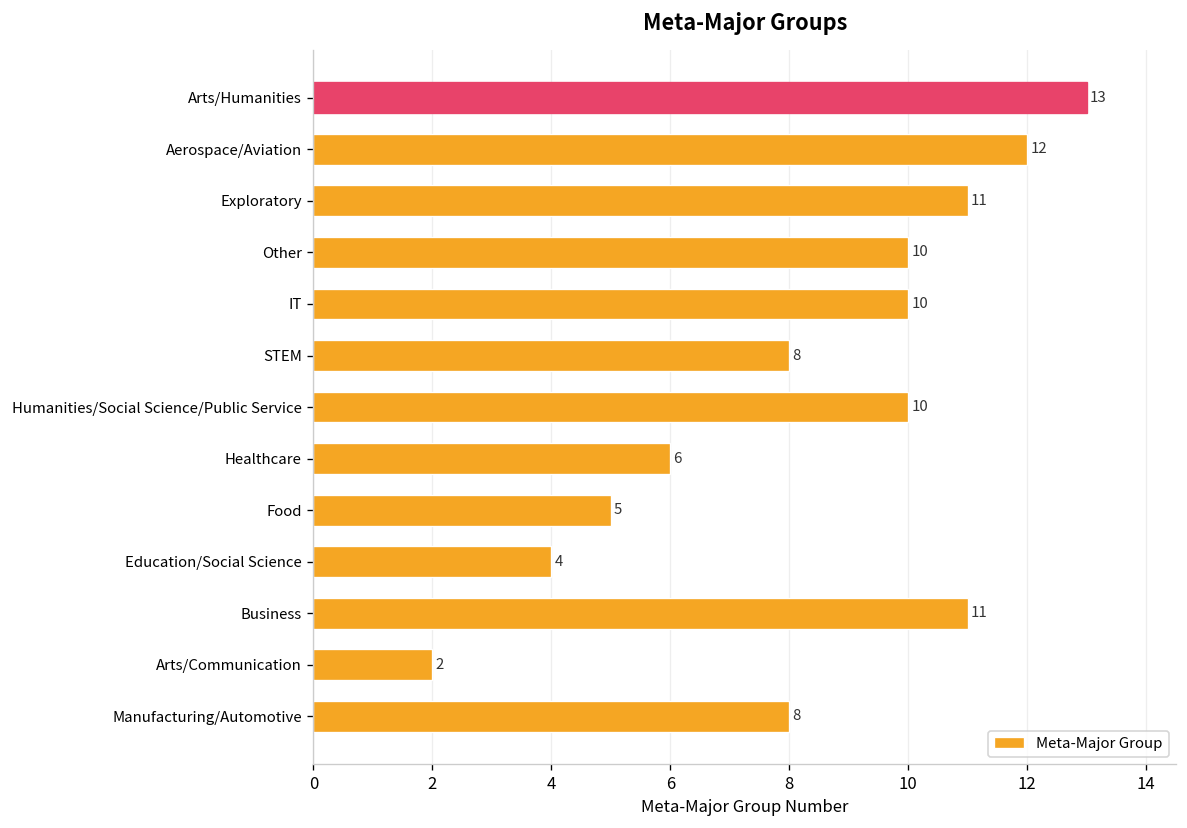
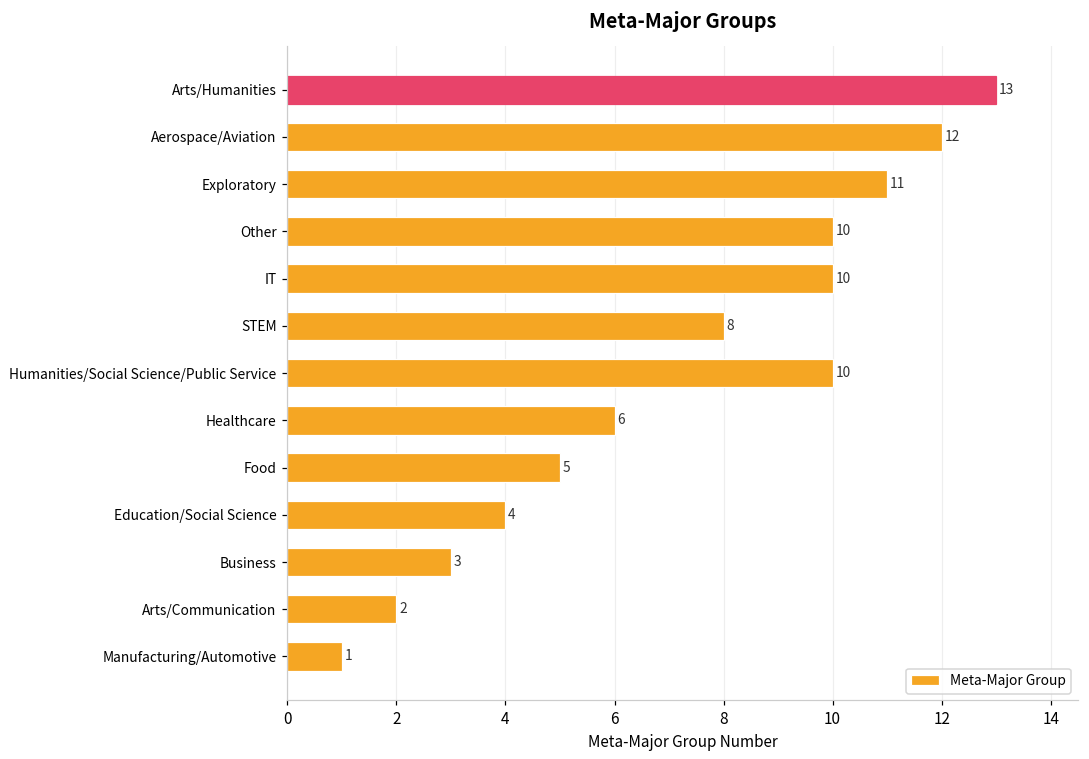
  {
    "Arts/Humanities": 13,
    "Aerospace/Aviation": 12,
    "Exploratory": 11,
    "Other": 10,
    "IT": 10,
    "STEM": 8,
    "Humanities/Social Science/Public Service": 10,
    "Healthcare": 6,
    "Food": 5,
    "Education/Social Science": 4,
-   "Business": 11,
+   "Business": 3,
    "Arts/Communication": 2,
-   "Manufacturing/Automotive": 8
+   "Manufacturing/Automotive": 1
  }
